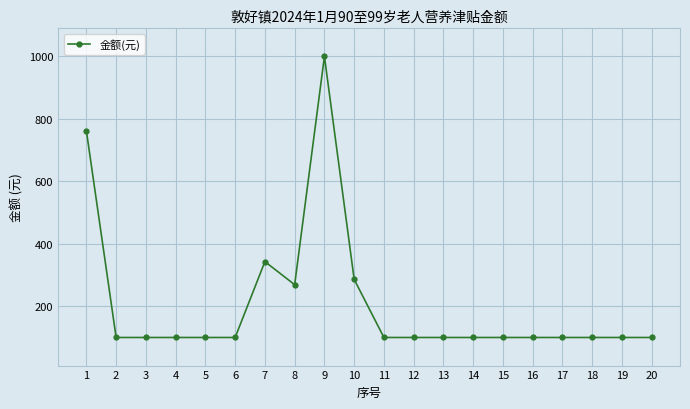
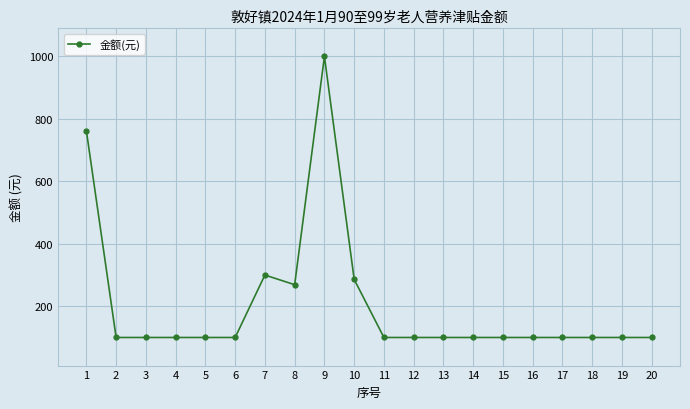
  {
    "1": 760,
    "2": 100,
    "3": 100,
    "4": 100,
    "5": 100,
    "6": 100,
-   "7": 340,
+   "7": 300,
    "8": 270,
    "9": 1000,
    "10": 290,
    "11": 100,
    "12": 100,
    "13": 100,
    "14": 100,
    "15": 100,
    "16": 100,
    "17": 100,
    "18": 100,
    "19": 100,
    "20": 100
  }
